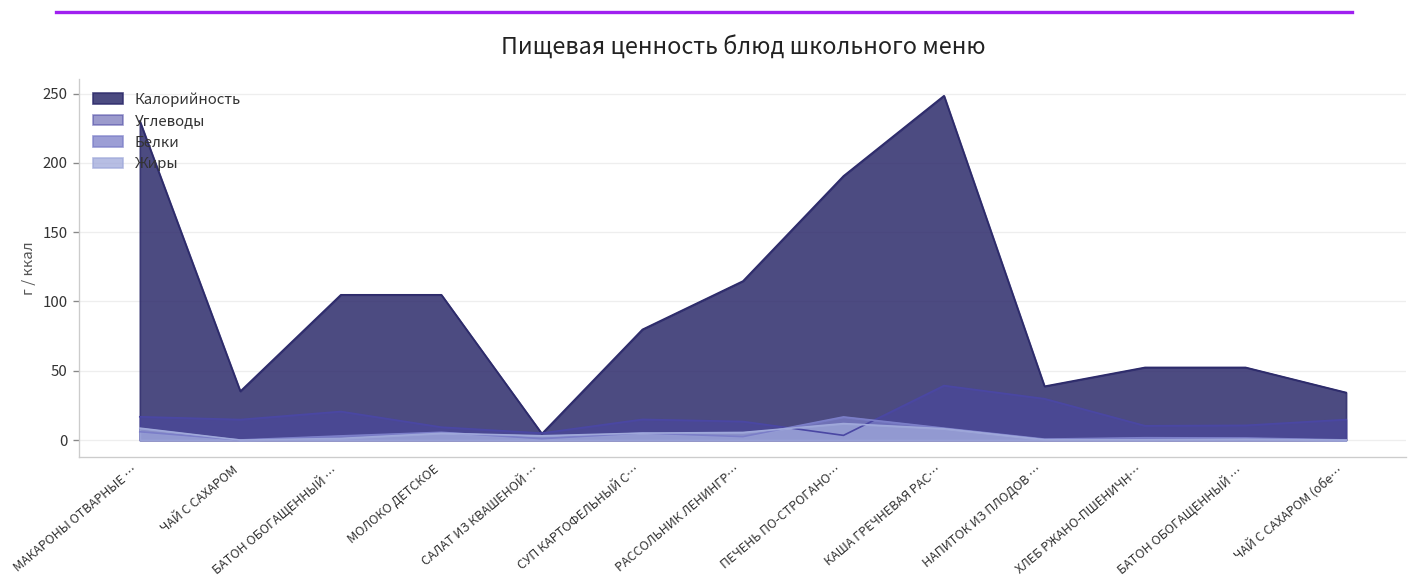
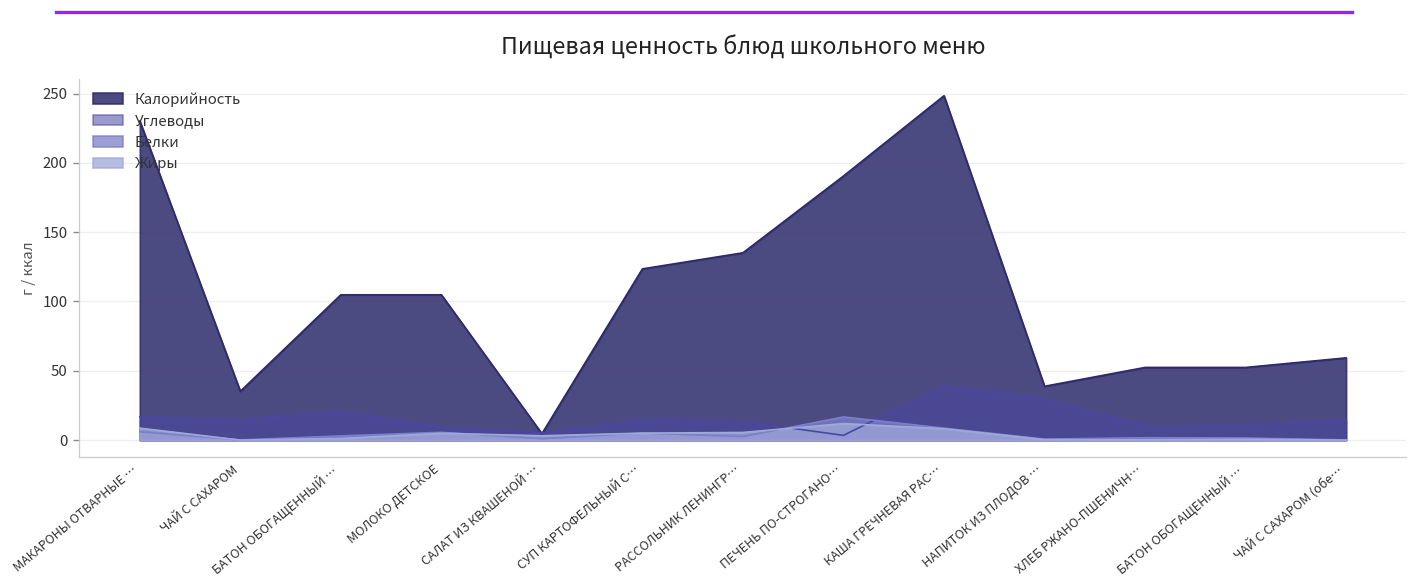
  {
    "Калорийность": {
      "МАКАРОНЫ ОТВАРНЫЕ …": 230,
      "ЧАЙ С САХАРОМ": 35,
      "МОЛОКО ДЕТСКОЕ": 105,
-     "СУП КАРТОФЕЛЬНЫЙ С…": 80,
-     "РАССОЛЬНИК ЛЕНИНГР…": 115,
+     "СУП КАРТОФЕЛЬНЫЙ С…": 124,
+     "РАССОЛЬНИК ЛЕНИНГР…": 135,
      "ПЕЧЕНЬ ПО-СТРОГАНО…": 191,
      "КАША ГРЕЧНЕВАЯ РАС…": 248,
      "НАПИТОК ИЗ ПЛОДОВ …": 39,
      "ХЛЕБ РЖАНО-ПШЕНИЧН…": 52,
-     "ЧАЙ С САХАРОМ (обе…": 34
+     "ЧАЙ С САХАРОМ (обе…": 59
    }
  }
